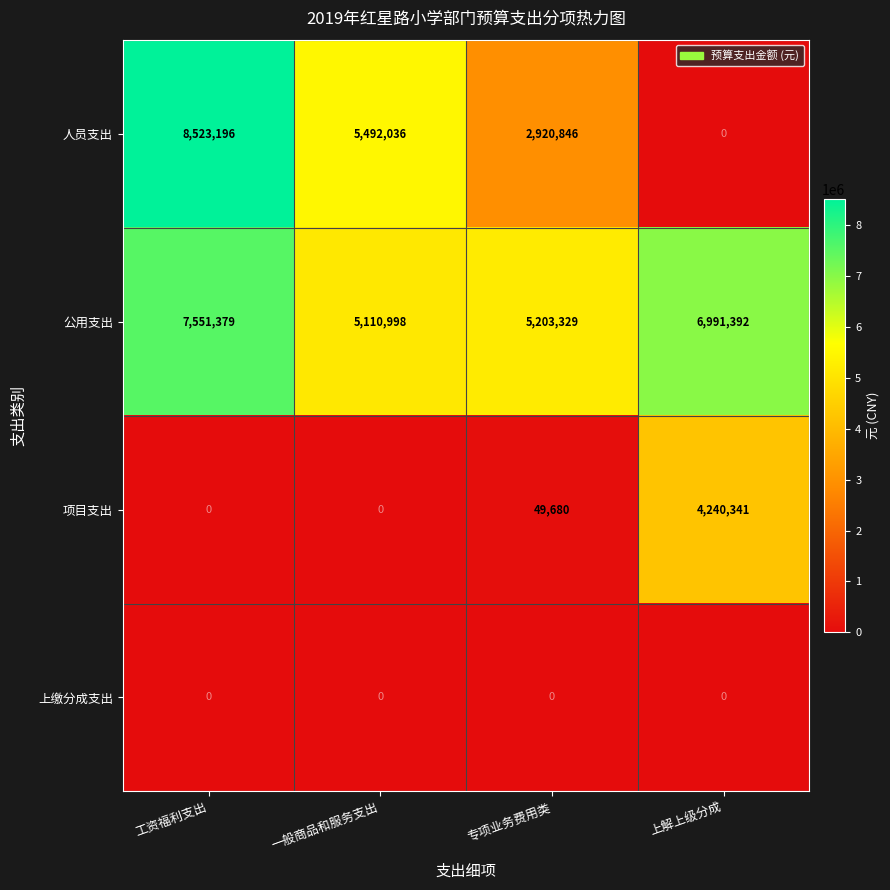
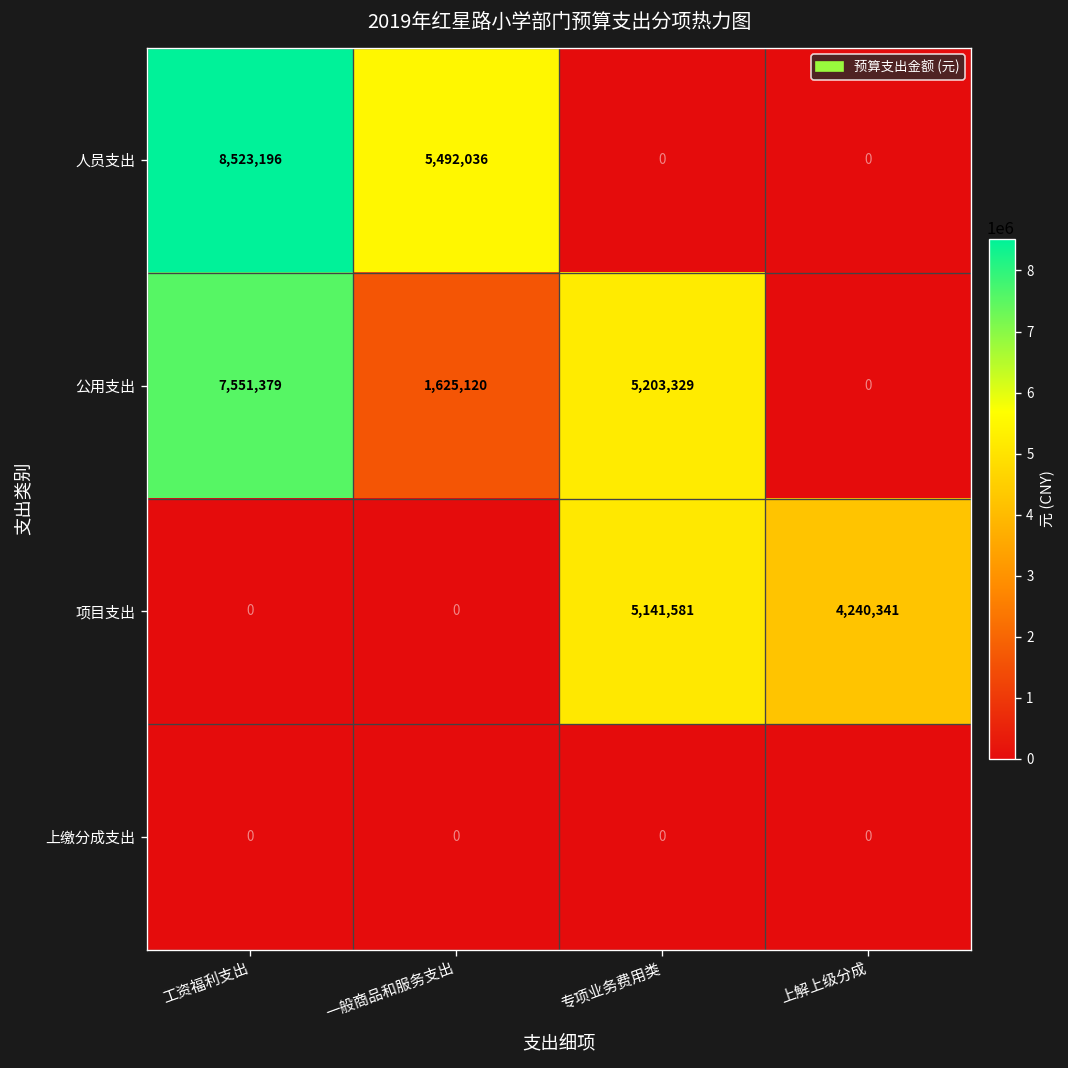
  {
    "人员支出": {
      "工资福利支出": "8,523,196",
      "一般商品和服务支出": "5,492,036",
-     "专项业务费用类": "2,920,846",
+     "专项业务费用类": "0",
      "上解上级分成": "0"
    },
    "公用支出": {
      "工资福利支出": "7,551,379",
-     "一般商品和服务支出": "5,110,998",
+     "一般商品和服务支出": "1,625,120",
      "专项业务费用类": "5,203,329",
-     "上解上级分成": "6,991,392"
+     "上解上级分成": "0"
    },
    "项目支出": {
      "工资福利支出": "0",
      "一般商品和服务支出": "0",
-     "专项业务费用类": "49,680",
+     "专项业务费用类": "5,141,581",
      "上解上级分成": "4,240,341"
    },
    "上缴分成支出": {
      "工资福利支出": "0",
      "一般商品和服务支出": "0",
      "专项业务费用类": "0",
      "上解上级分成": "0"
    }
  }
